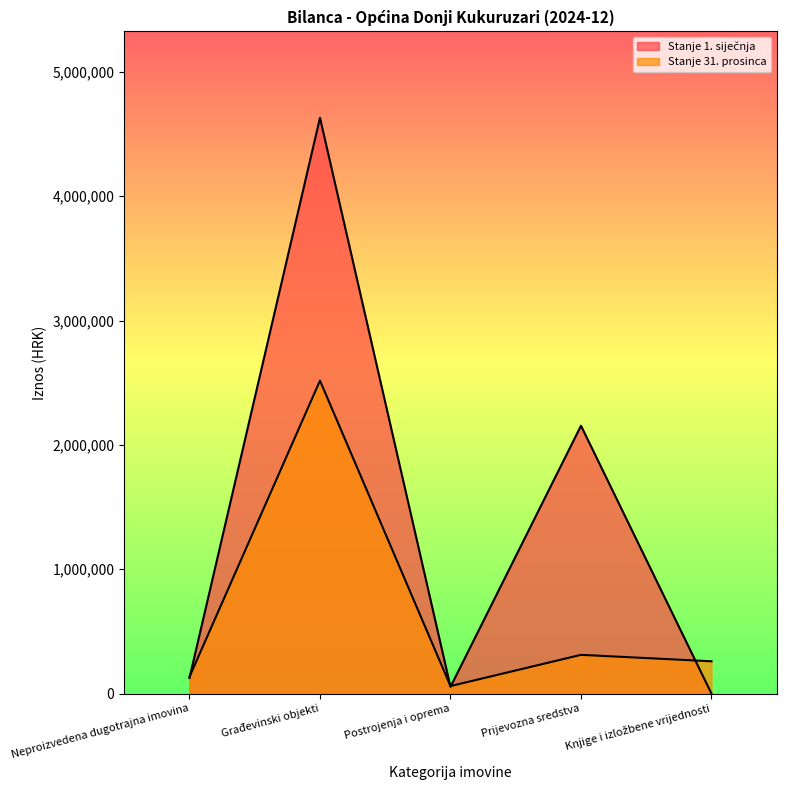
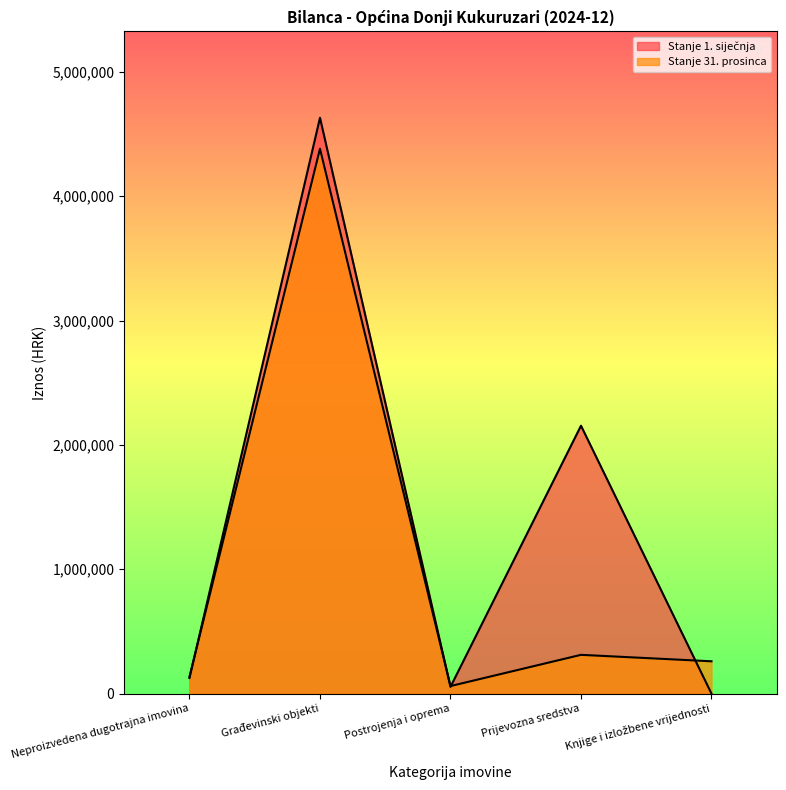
  {
    "Stanje 1. siječnja": {
      "Građevinski objekti": "4,630,000",
      "Prijevozna sredstva": "2,150,000",
      "Knjige i izložbene vrijednosti": "0"
    },
    "Stanje 31. prosinca": {
-     "Građevinski objekti": "2,520,000",
+     "Građevinski objekti": "4,380,000",
      "Prijevozna sredstva": "310,000",
      "Knjige i izložbene vrijednosti": "260,000"
    }
  }
